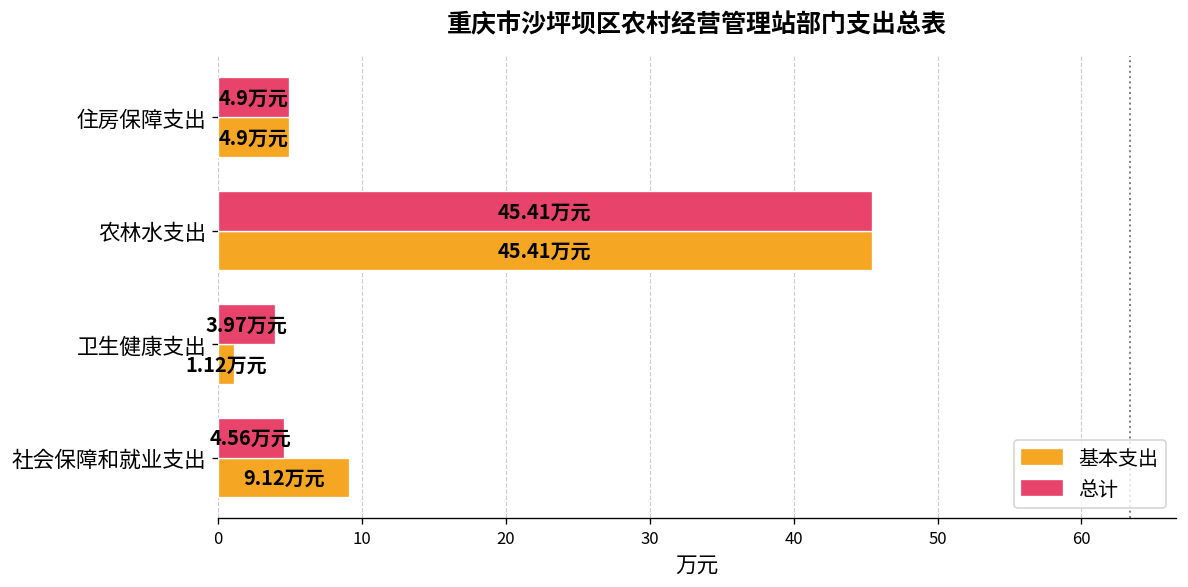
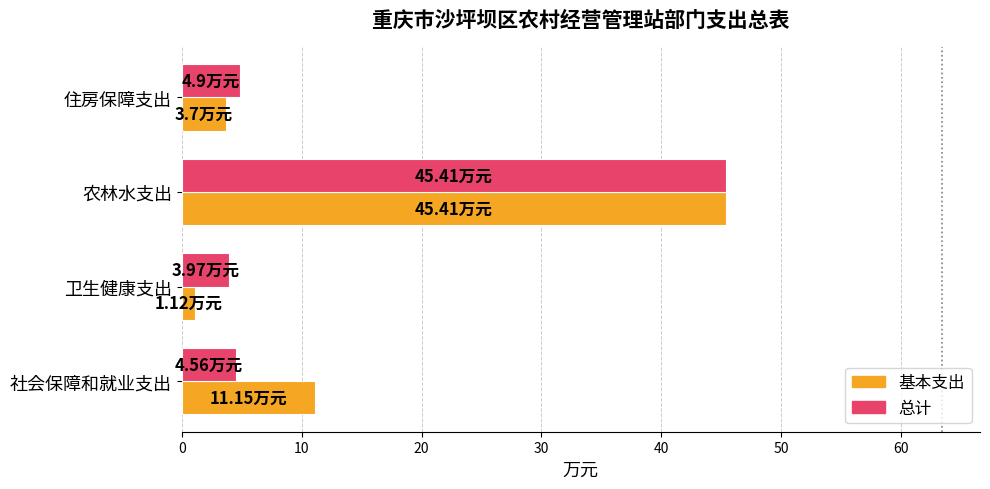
  {
    "基本支出": {
-     "住房保障支出": 4.9,
+     "住房保障支出": 3.7,
      "农林水支出": 45.41,
      "卫生健康支出": 1.12,
-     "社会保障和就业支出": 9.12
+     "社会保障和就业支出": 11.15
    },
    "总计": {
      "住房保障支出": 4.9,
      "农林水支出": 45.41,
      "卫生健康支出": 3.97,
      "社会保障和就业支出": 4.56
    }
  }
